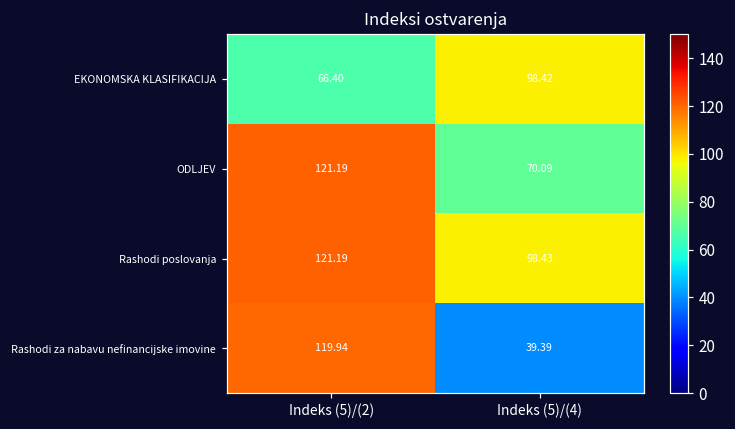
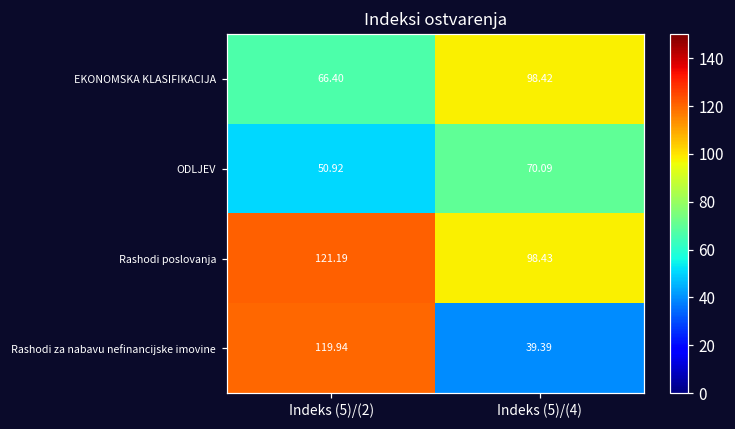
  {
    "EKONOMSKA KLASIFIKACIJA": {
      "Indeks (5)/(2)": 66.40,
      "Indeks (5)/(4)": 98.42
    },
    "ODLJEV": {
-     "Indeks (5)/(2)": 121.19,
+     "Indeks (5)/(2)": 50.92,
      "Indeks (5)/(4)": 70.09
    },
    "Rashodi poslovanja": {
      "Indeks (5)/(2)": 121.19,
      "Indeks (5)/(4)": 98.43
    },
    "Rashodi za nabavu nefinancijske imovine": {
      "Indeks (5)/(2)": 119.94,
      "Indeks (5)/(4)": 39.39
    }
  }
